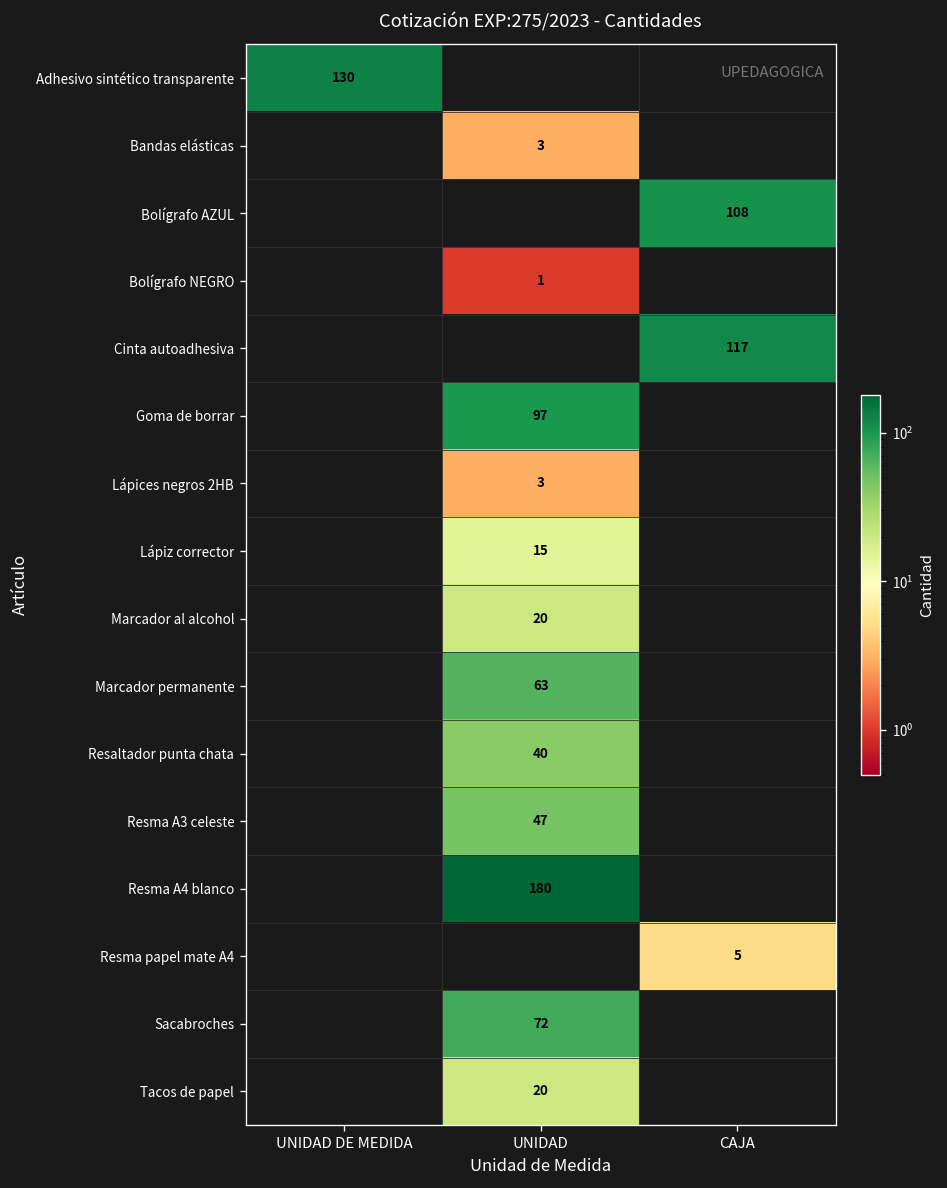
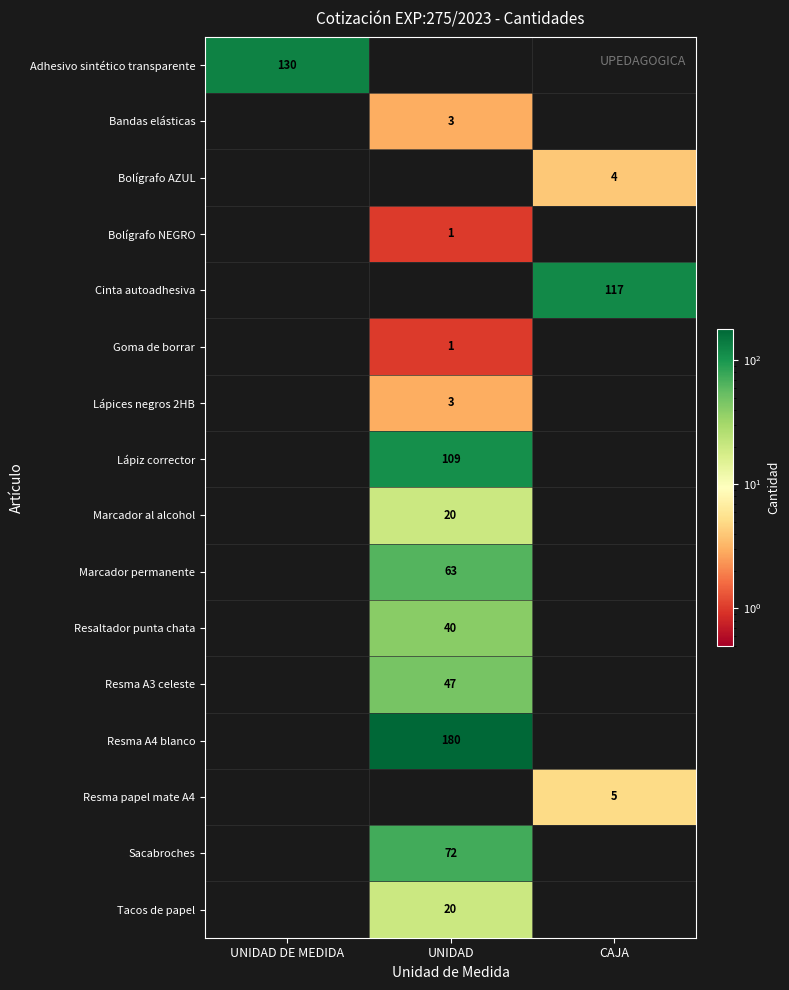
  {
    "Adhesivo sintético transparente": {
      "UNIDAD DE MEDIDA": 130
    },
    "Bandas elásticas": {
      "UNIDAD": 3
    },
    "Bolígrafo AZUL": {
-     "CAJA": 108
+     "CAJA": 4
    },
    "Bolígrafo NEGRO": {
      "UNIDAD": 1
    },
    "Cinta autoadhesiva": {
      "CAJA": 117
    },
    "Goma de borrar": {
-     "UNIDAD": 97
+     "UNIDAD": 1
    },
    "Lápices negros 2HB": {
      "UNIDAD": 3
    },
    "Lápiz corrector": {
-     "UNIDAD": 15
+     "UNIDAD": 109
    },
    "Marcador al alcohol": {
      "UNIDAD": 20
    },
    "Marcador permanente": {
      "UNIDAD": 63
    },
    "Resaltador punta chata": {
      "UNIDAD": 40
    },
    "Resma A3 celeste": {
      "UNIDAD": 47
    },
    "Resma A4 blanco": {
      "UNIDAD": 180
    },
    "Resma papel mate A4": {
      "CAJA": 5
    },
    "Sacabroches": {
      "UNIDAD": 72
    },
    "Tacos de papel": {
      "UNIDAD": 20
    }
  }
